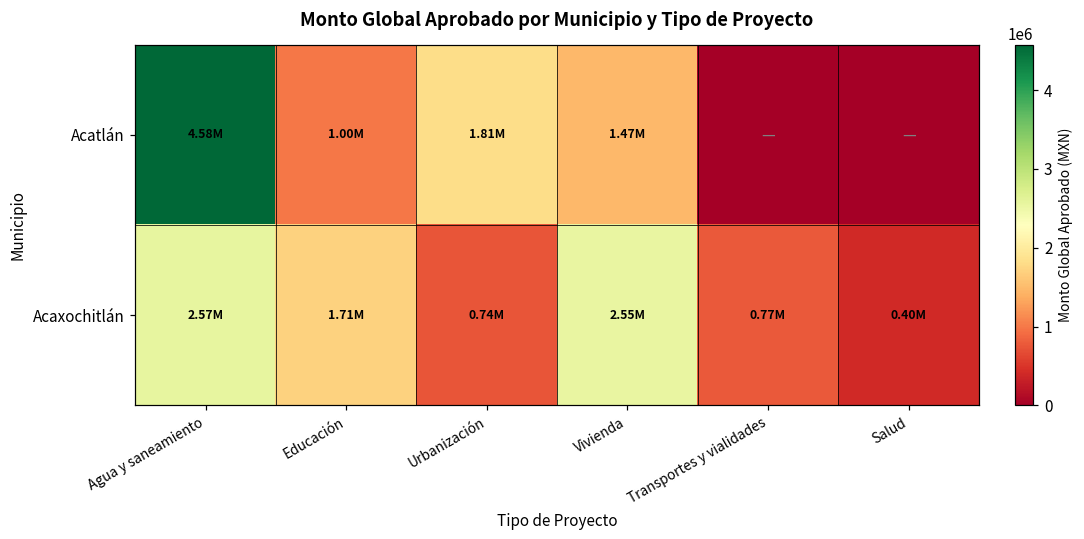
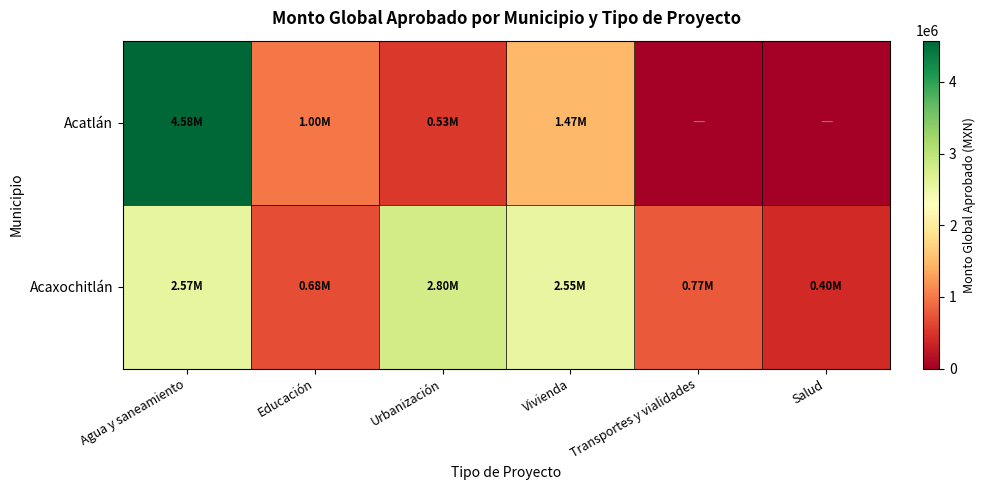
  {
    "Acatlán": {
      "Agua y saneamiento": "4.58M",
      "Educación": "1.00M",
-     "Urbanización": "1.81M",
+     "Urbanización": "0.53M",
      "Vivienda": "1.47M"
    },
    "Acaxochitlán": {
      "Agua y saneamiento": "2.57M",
-     "Educación": "1.71M",
-     "Urbanización": "0.74M",
+     "Educación": "0.68M",
+     "Urbanización": "2.80M",
      "Vivienda": "2.55M",
      "Transportes y vialidades": "0.77M",
      "Salud": "0.40M"
    }
  }
